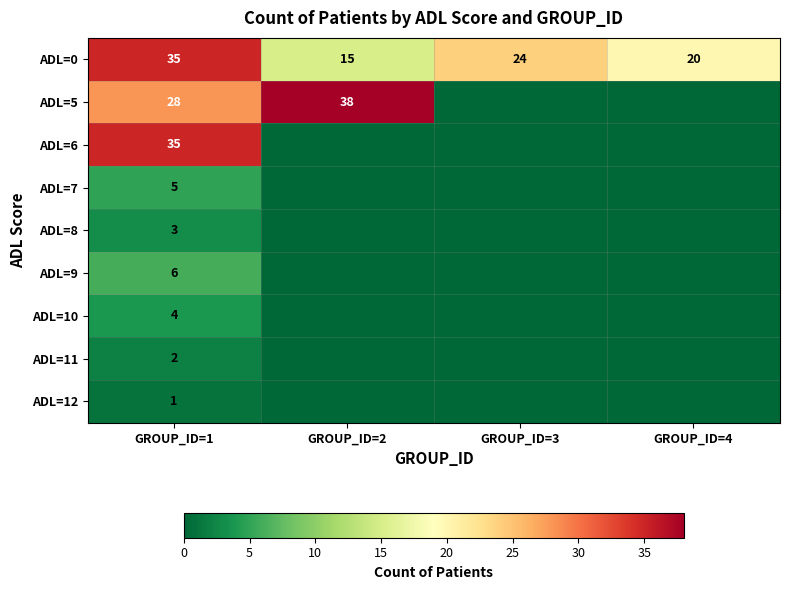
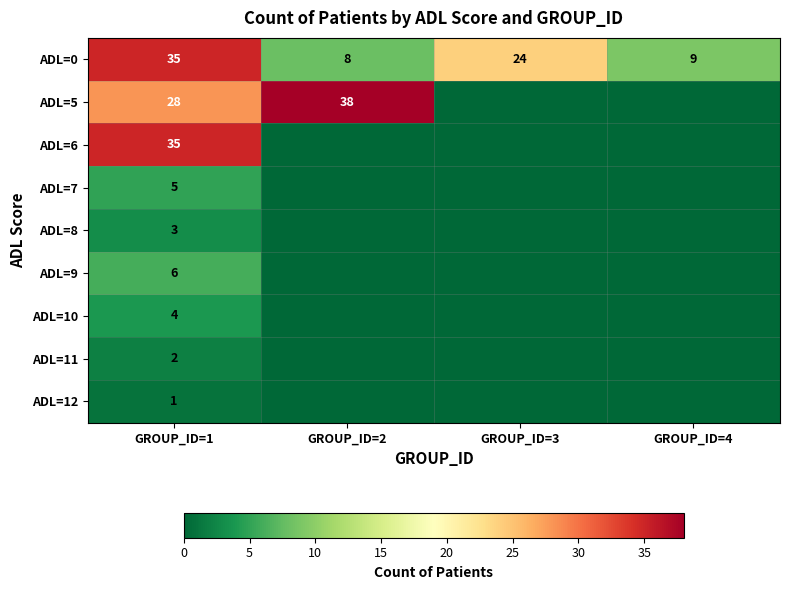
  {
    "ADL=0": {
      "GROUP_ID=1": 35,
-     "GROUP_ID=2": 15,
+     "GROUP_ID=2": 8,
      "GROUP_ID=3": 24,
-     "GROUP_ID=4": 20
+     "GROUP_ID=4": 9
    },
    "ADL=5": {
      "GROUP_ID=1": 28,
      "GROUP_ID=2": 38
    },
    "ADL=6": {
      "GROUP_ID=1": 35
    },
    "ADL=7": {
      "GROUP_ID=1": 5
    },
    "ADL=8": {
      "GROUP_ID=1": 3
    },
    "ADL=9": {
      "GROUP_ID=1": 6
    },
    "ADL=10": {
      "GROUP_ID=1": 4
    },
    "ADL=11": {
      "GROUP_ID=1": 2
    },
    "ADL=12": {
      "GROUP_ID=1": 1
    }
  }
